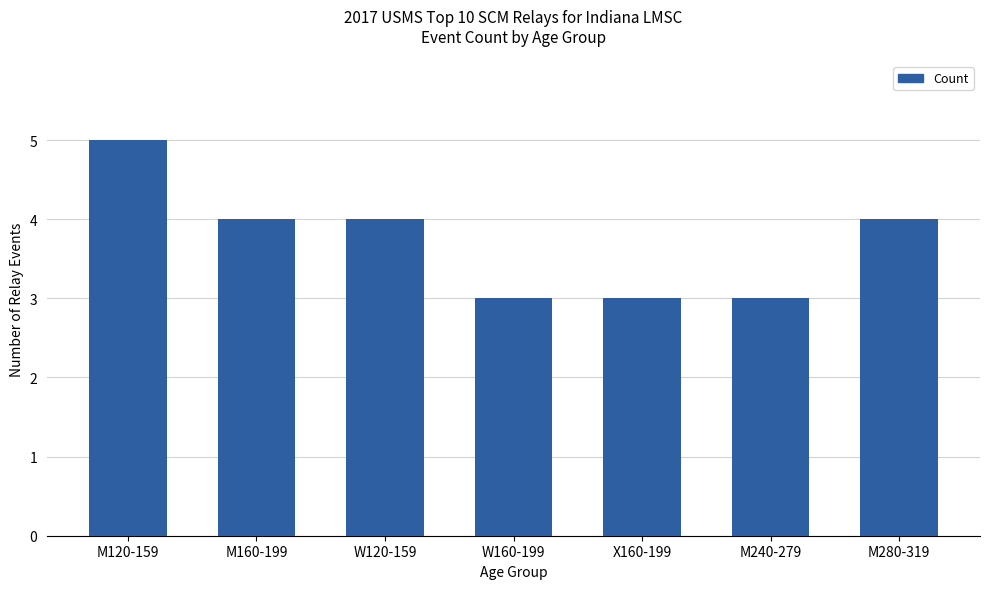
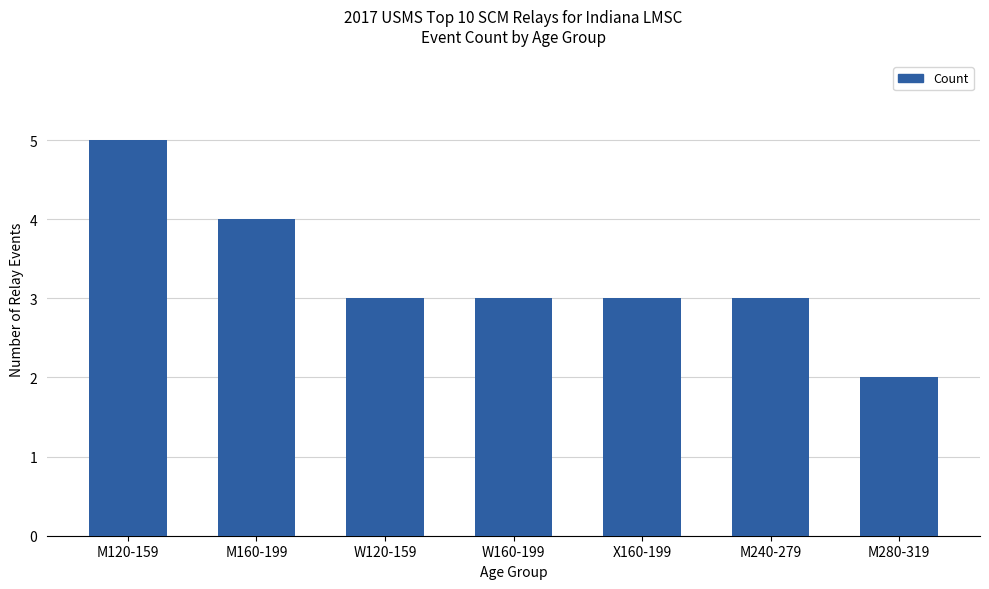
  {
    "M120-159": 5,
    "M160-199": 4,
-   "W120-159": 4,
+   "W120-159": 3,
    "W160-199": 3,
    "X160-199": 3,
    "M240-279": 3,
-   "M280-319": 4
+   "M280-319": 2
  }
